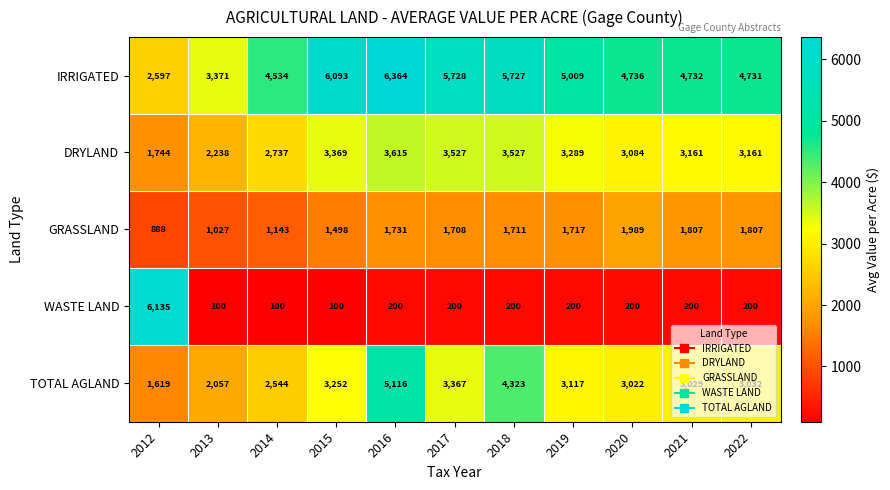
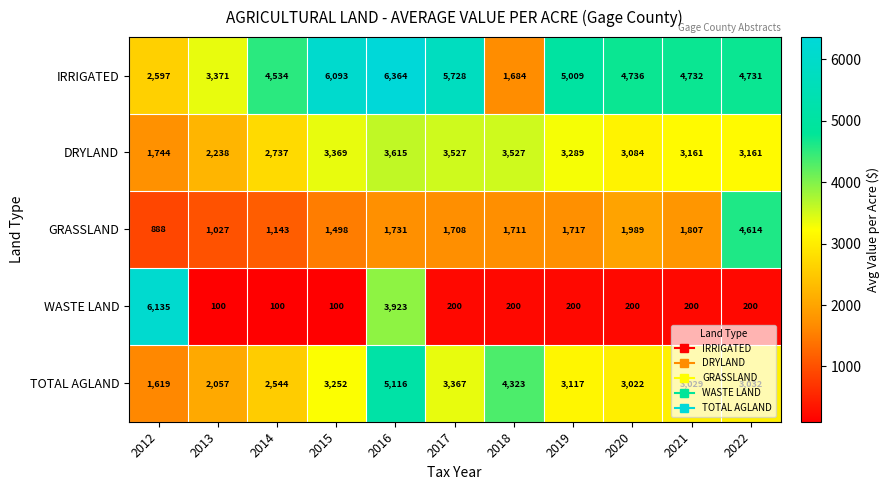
  {
    "IRRIGATED": {
      "2012": "2,597",
      "2013": "3,371",
      "2014": "4,534",
      "2015": "6,093",
      "2016": "6,364",
      "2017": "5,728",
-     "2018": "5,727",
+     "2018": "1,684",
      "2019": "5,009",
      "2020": "4,736",
      "2021": "4,732",
      "2022": "4,731"
    },
    "DRYLAND": {
      "2012": "1,744",
      "2013": "2,238",
      "2014": "2,737",
      "2015": "3,369",
      "2016": "3,615",
      "2017": "3,527",
      "2018": "3,527",
      "2019": "3,289",
      "2020": "3,084",
      "2021": "3,161",
      "2022": "3,161"
    },
    "GRASSLAND": {
      "2012": "888",
      "2013": "1,027",
      "2014": "1,143",
      "2015": "1,498",
      "2016": "1,731",
      "2017": "1,708",
      "2018": "1,711",
      "2019": "1,717",
      "2020": "1,989",
      "2021": "1,807",
-     "2022": "1,807"
+     "2022": "4,614"
    },
    "WASTE LAND": {
      "2012": "6,135",
      "2013": "100",
      "2014": "100",
      "2015": "100",
-     "2016": "200",
+     "2016": "3,923",
      "2017": "200",
      "2018": "200",
      "2019": "200",
      "2020": "200",
      "2021": "200",
      "2022": "200"
    },
    "TOTAL AGLAND": {
      "2012": "1,619",
      "2013": "2,057",
      "2014": "2,544",
      "2015": "3,252",
      "2016": "5,116",
      "2017": "3,367",
      "2018": "4,323",
      "2019": "3,117",
      "2020": "3,022"
    }
  }
